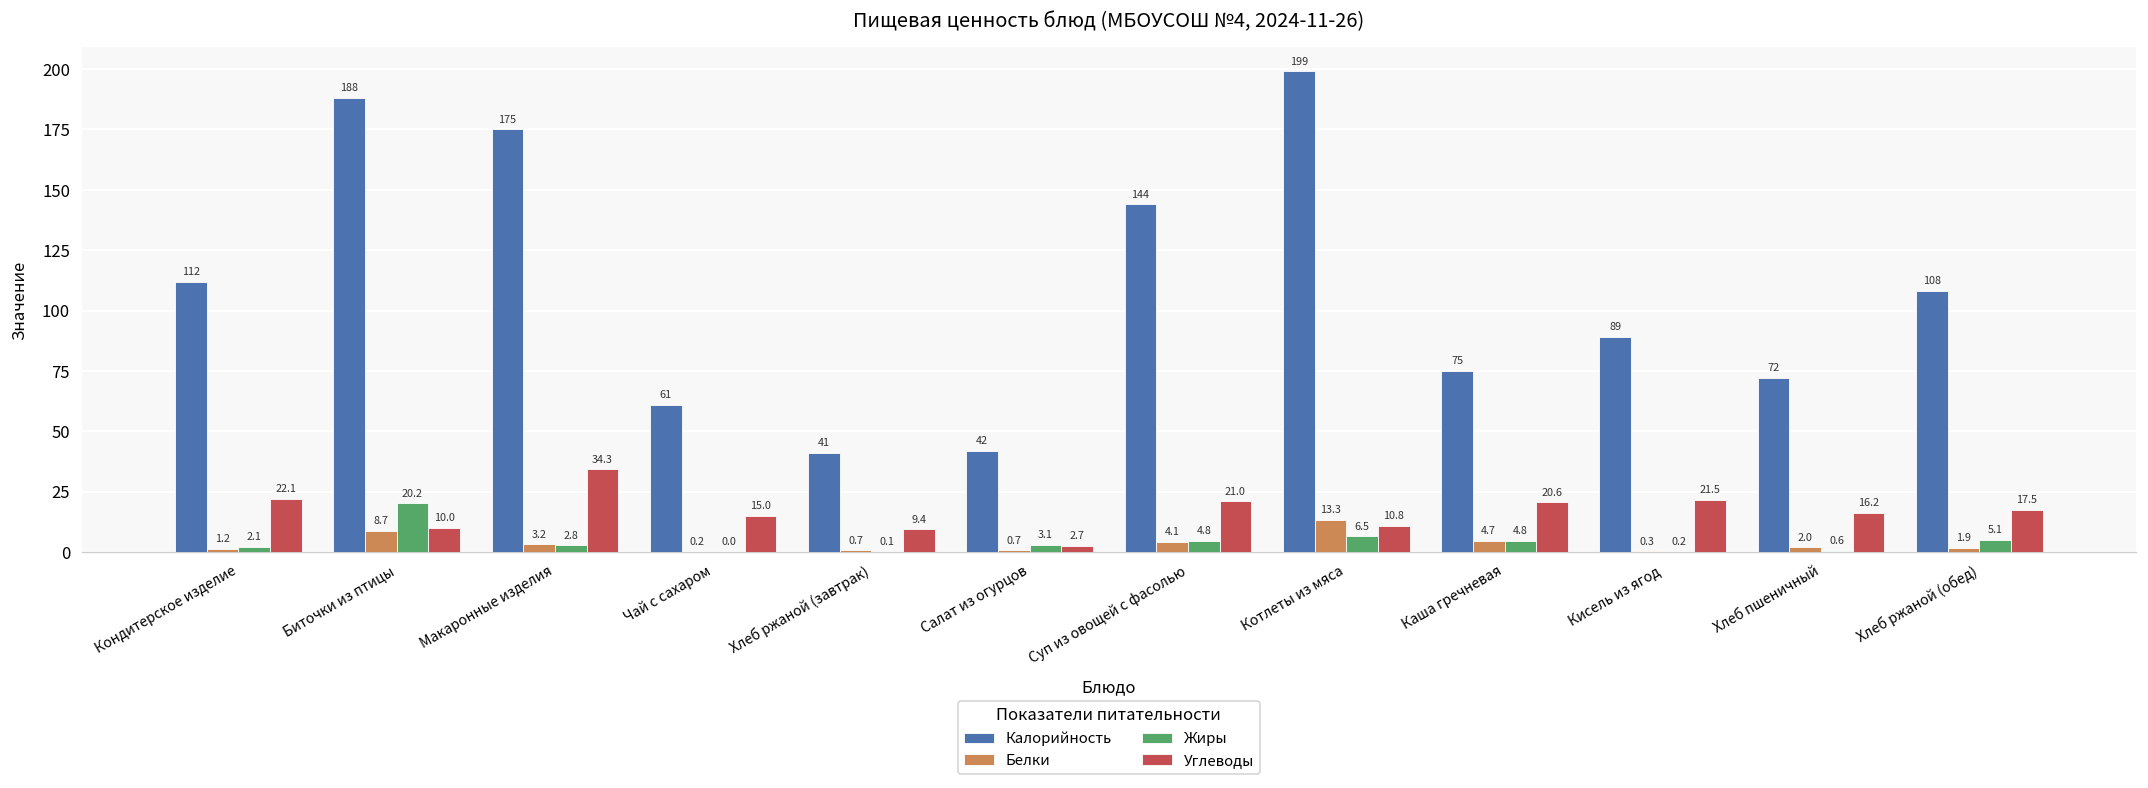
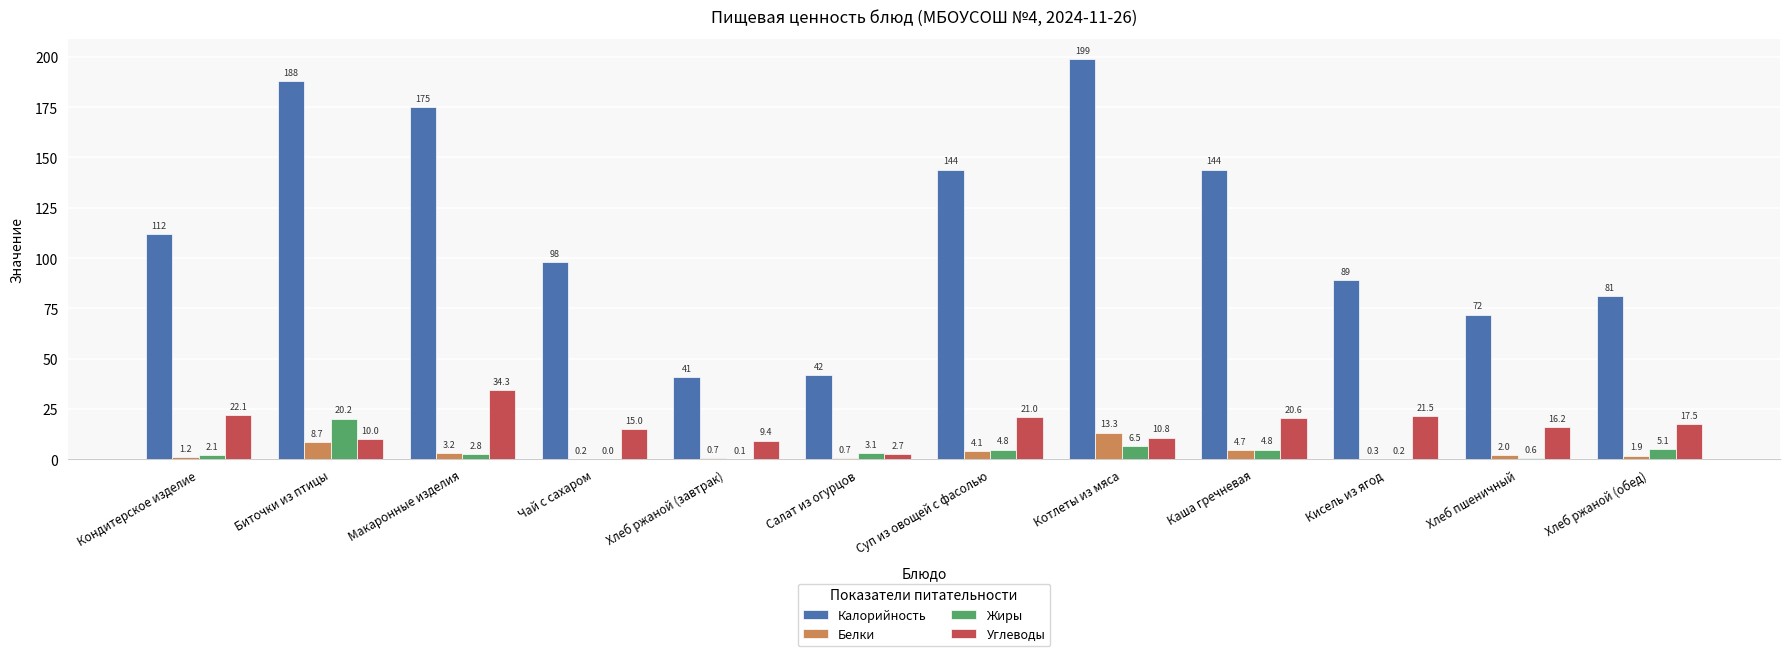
  {
    "Калорийность": {
      "Кондитерское изделие": 112,
      "Биточки из птицы": 188,
      "Макаронные изделия": 175,
-     "Чай с сахаром": 61,
+     "Чай с сахаром": 98,
      "Хлеб ржаной (завтрак)": 41,
      "Салат из огурцов": 42,
      "Суп из овощей с фасолью": 144,
      "Котлеты из мяса": 199,
-     "Каша гречневая": 75,
+     "Каша гречневая": 144,
      "Кисель из ягод": 89,
      "Хлеб пшеничный": 72,
-     "Хлеб ржаной (обед)": 108
+     "Хлеб ржаной (обед)": 81
    },
    "Жиры": {
      "Кондитерское изделие": 2.1,
      "Биточки из птицы": 20.2,
      "Макаронные изделия": 2.8,
      "Чай с сахаром": 0.0,
      "Хлеб ржаной (завтрак)": 0.1,
      "Салат из огурцов": 3.1,
      "Суп из овощей с фасолью": 4.8,
      "Котлеты из мяса": 6.5,
      "Каша гречневая": 4.8,
      "Кисель из ягод": 0.2,
      "Хлеб пшеничный": 0.6,
      "Хлеб ржаной (обед)": 5.1
    }
  }
